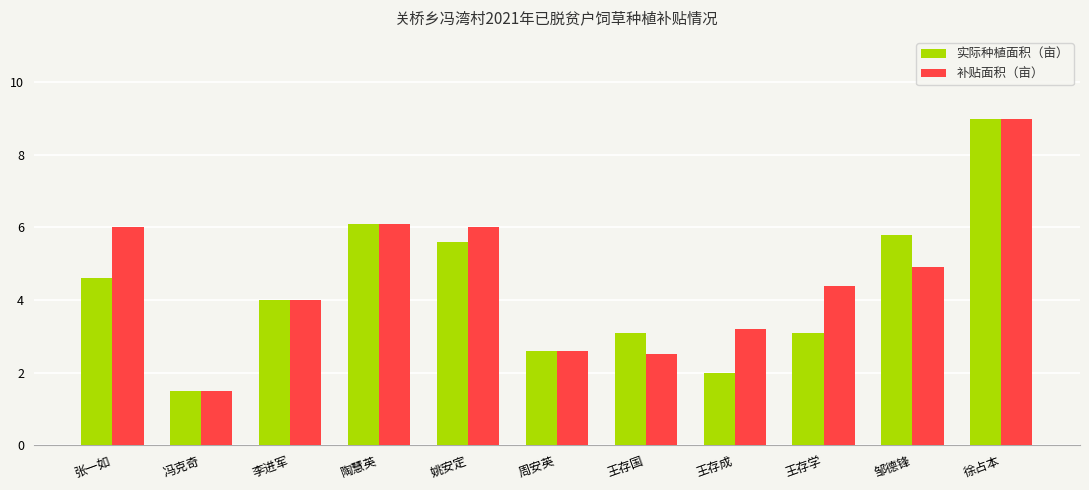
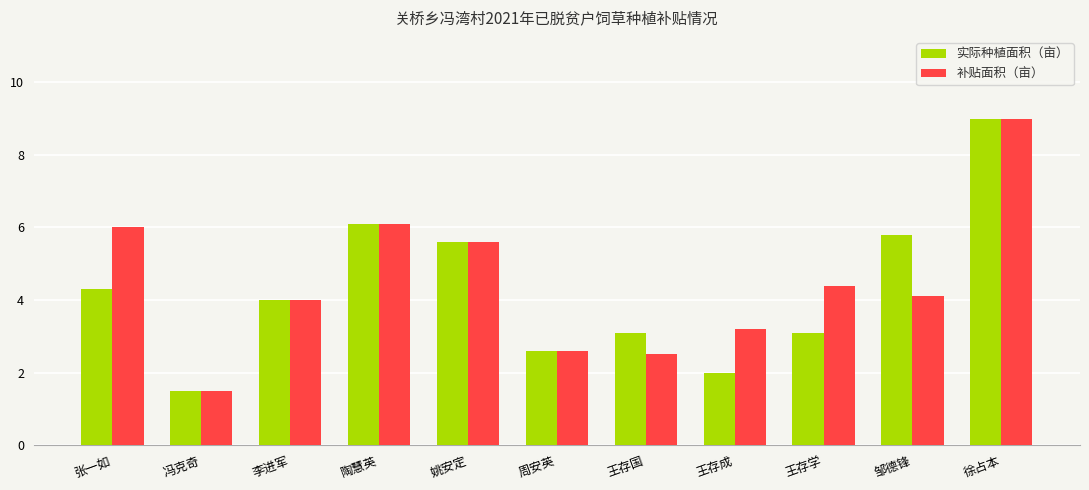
  {
    "实际种植面积（亩）": {
-     "张一如": 4.6,
+     "张一如": 4.3,
      "冯克奇": 1.5,
      "李进军": 4.0,
      "陶慧英": 6.1,
      "姚安定": 5.6,
      "周安英": 2.6,
      "王存国": 3.1,
      "王存成": 2.0,
      "王存学": 3.1,
      "邹德锋": 5.8,
      "徐占本": 9.0
    },
    "补贴面积（亩）": {
      "张一如": 6.0,
      "冯克奇": 1.5,
      "李进军": 4.0,
      "陶慧英": 6.1,
-     "姚安定": 6.0,
+     "姚安定": 5.6,
      "周安英": 2.6,
      "王存国": 2.5,
      "王存成": 3.2,
      "王存学": 4.4,
-     "邹德锋": 4.9,
+     "邹德锋": 4.1,
      "徐占本": 9.0
    }
  }
